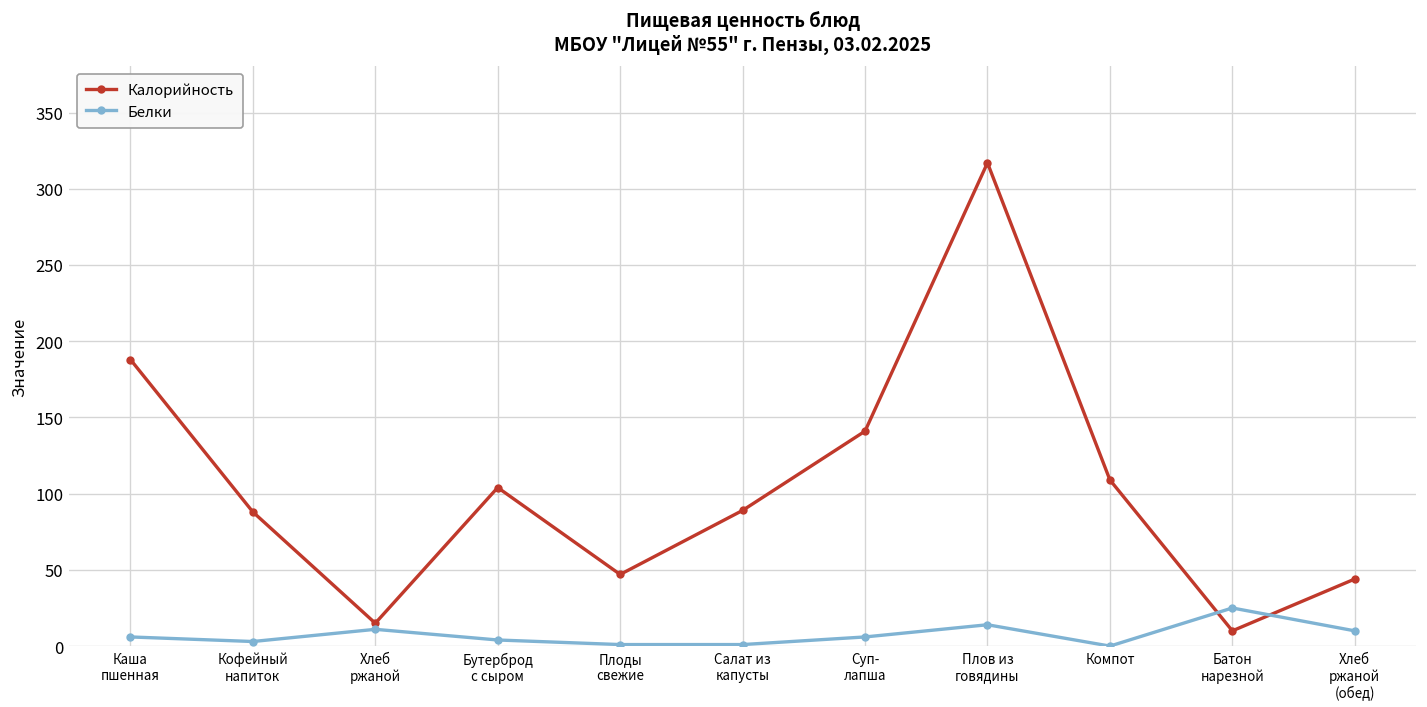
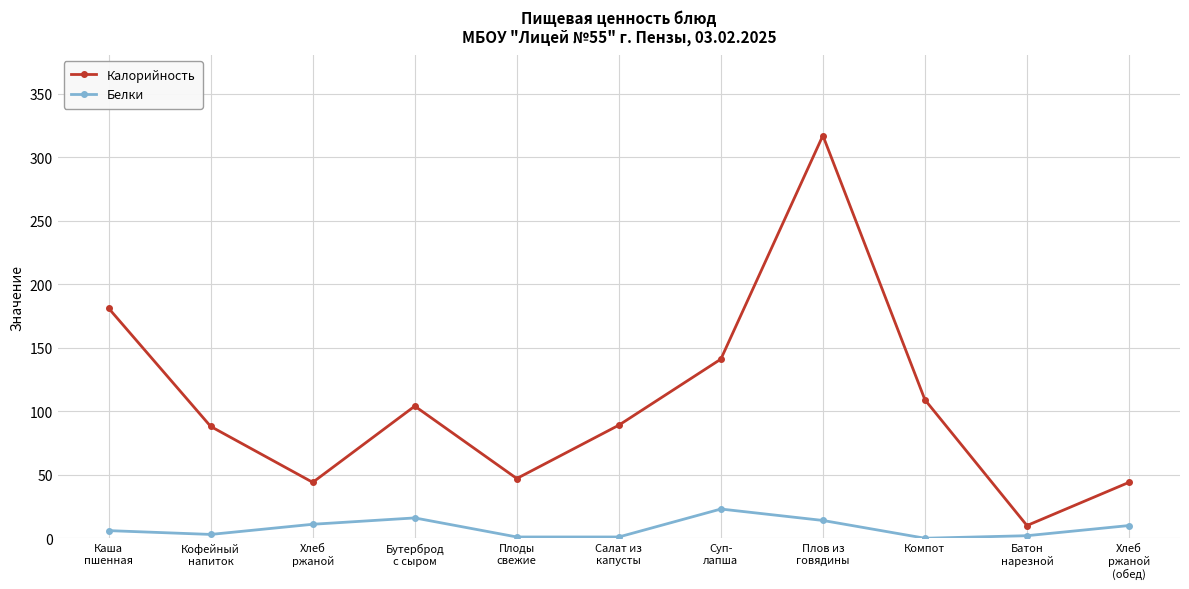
  {
    "Калорийность": {
-     "Каша пшенная": 188,
+     "Каша пшенная": 181,
      "Кофейный напиток": 88,
-     "Хлеб ржаной": 15,
+     "Хлеб ржаной": 44,
      "Бутерброд с сыром": 104,
      "Плоды свежие": 47,
      "Салат из капусты": 89,
      "Суп- лапша": 141,
      "Плов из говядины": 317,
      "Компот": 109,
      "Батон нарезной": 10,
      "Хлеб ржаной (обед)": 44
    },
    "Белки": {
      "Каша пшенная": 6,
      "Кофейный напиток": 3,
      "Хлеб ржаной": 11,
-     "Бутерброд с сыром": 4,
+     "Бутерброд с сыром": 16,
      "Плоды свежие": 1,
      "Салат из капусты": 1,
-     "Суп- лапша": 6,
+     "Суп- лапша": 23,
      "Плов из говядины": 14,
      "Компот": 0,
-     "Батон нарезной": 25,
+     "Батон нарезной": 2,
      "Хлеб ржаной (обед)": 10
    }
  }
